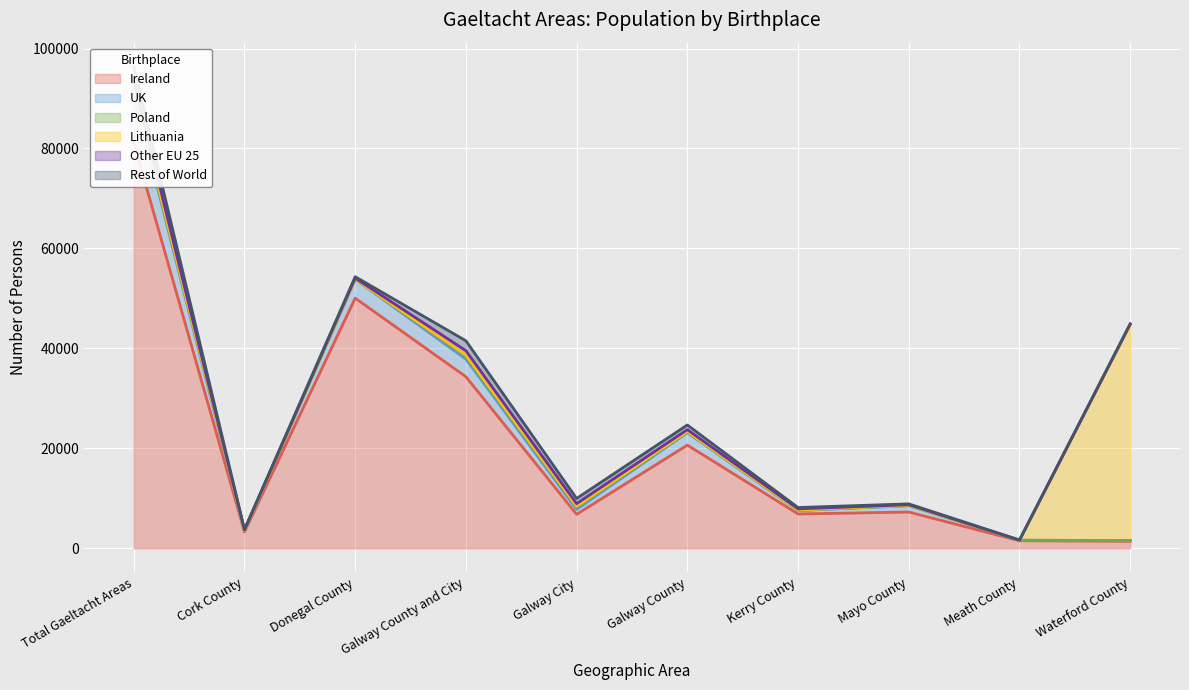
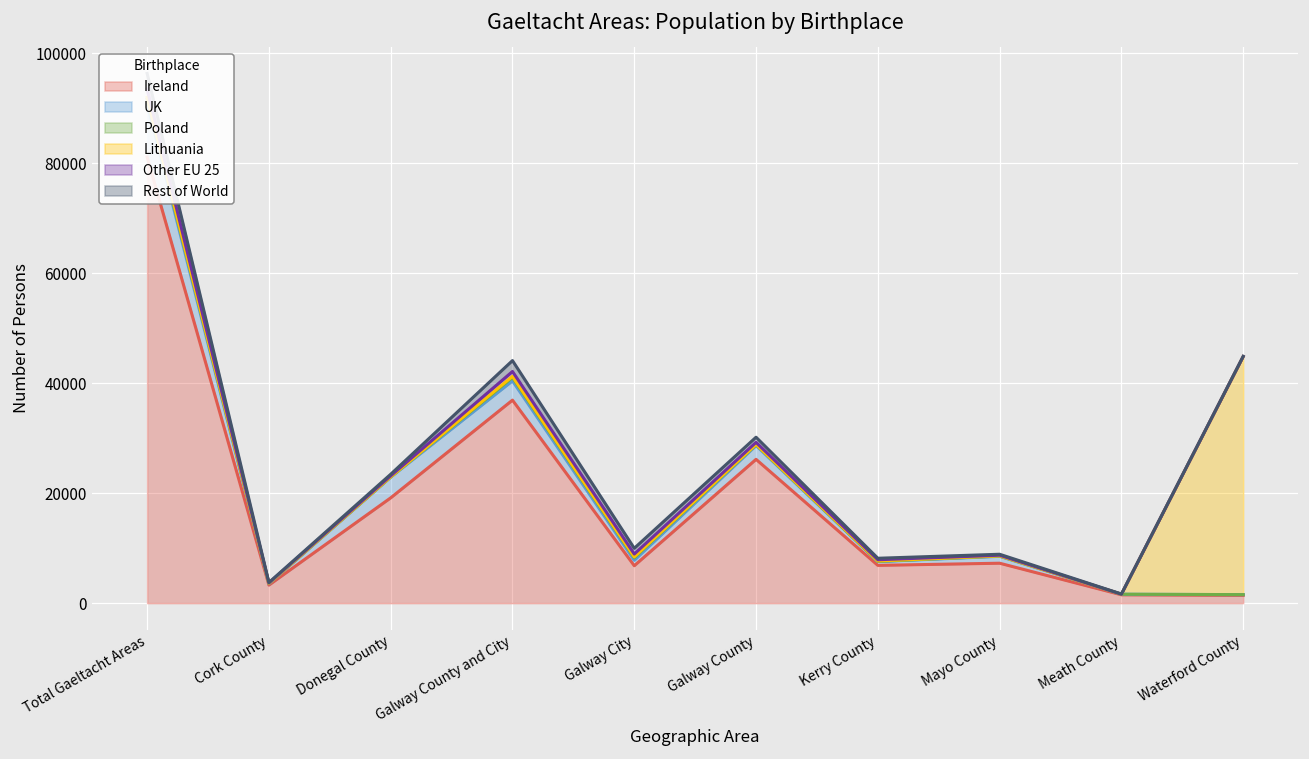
  {
    "Ireland": {
-     "Donegal County": 50000,
-     "Galway County and City": 34000,
+     "Donegal County": 19000,
+     "Galway County and City": 37000,
      "Galway City": 7000,
-     "Galway County": 21000,
+     "Galway County": 26000,
      "Kerry County": 7000,
      "Mayo County": 7000
    },
    "UK": {
      "Galway County and City": 4000
    }
  }
